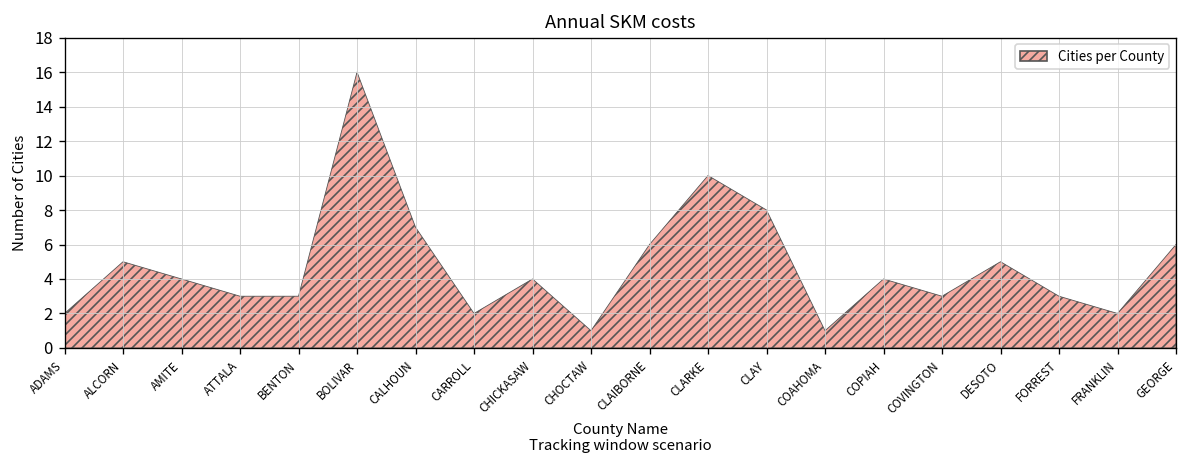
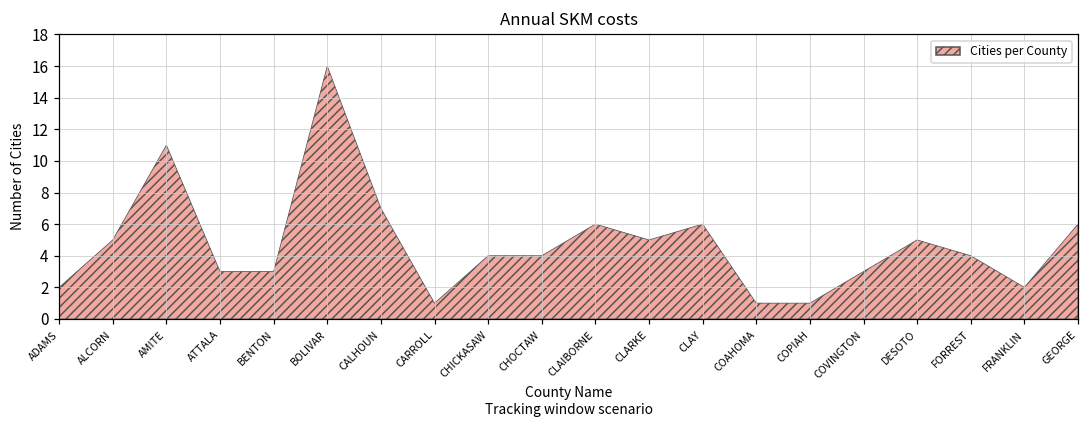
  {
    "ADAMS": 2,
    "ALCORN": 5,
-   "AMITE": 4,
+   "AMITE": 11,
    "ATTALA": 3,
    "BENTON": 3,
    "BOLIVAR": 16,
    "CALHOUN": 7,
-   "CARROLL": 2,
+   "CARROLL": 1,
    "CHICKASAW": 4,
-   "CHOCTAW": 1,
+   "CHOCTAW": 4,
    "CLAIBORNE": 6,
-   "CLARKE": 10,
-   "CLAY": 8,
+   "CLARKE": 5,
+   "CLAY": 6,
    "COAHOMA": 1,
-   "COPIAH": 4,
+   "COPIAH": 1,
    "COVINGTON": 3,
    "DESOTO": 5,
-   "FORREST": 3,
+   "FORREST": 4,
    "FRANKLIN": 2,
    "GEORGE": 6
  }
